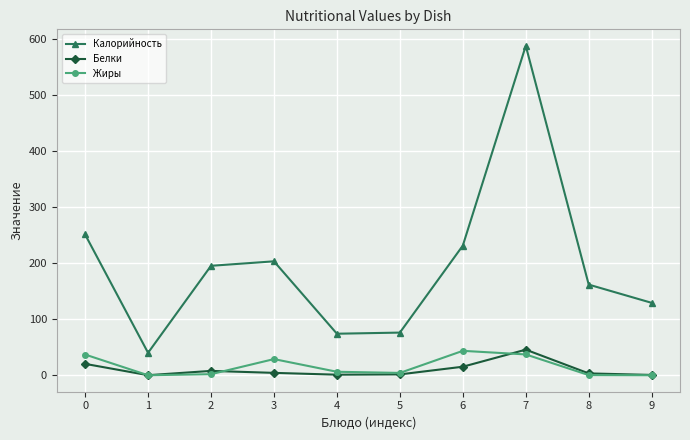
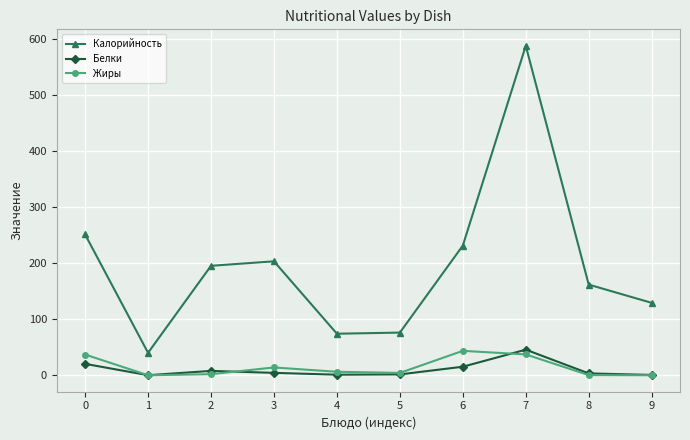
  {
    "Жиры": {
      "0": 40,
      "2": 0,
-     "3": 30,
+     "3": 10,
      "4": 10,
      "6": 40,
      "7": 40
    }
  }
